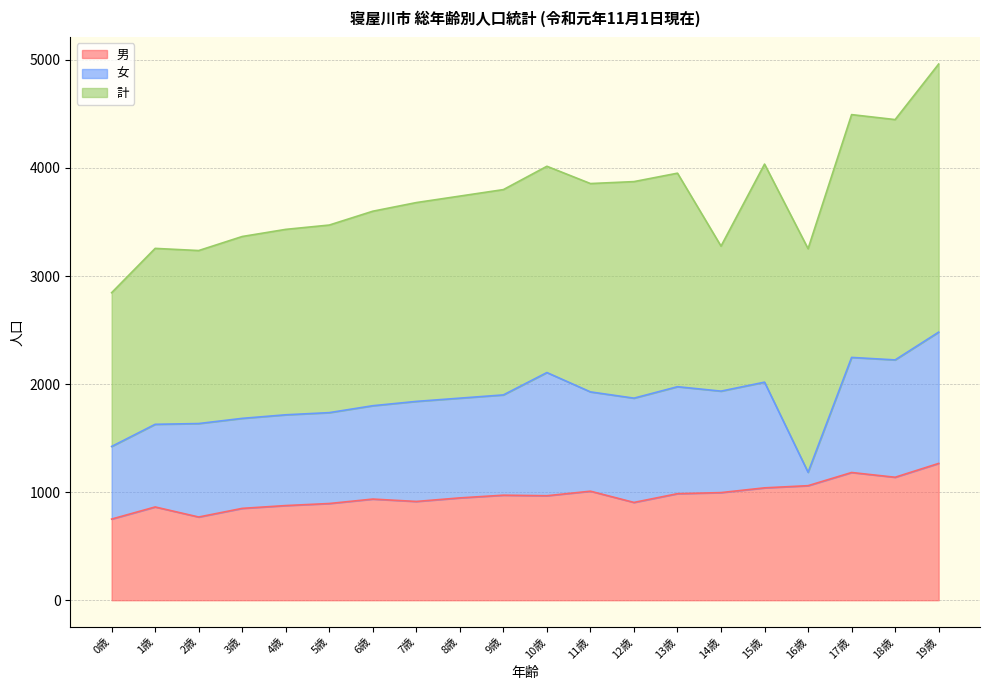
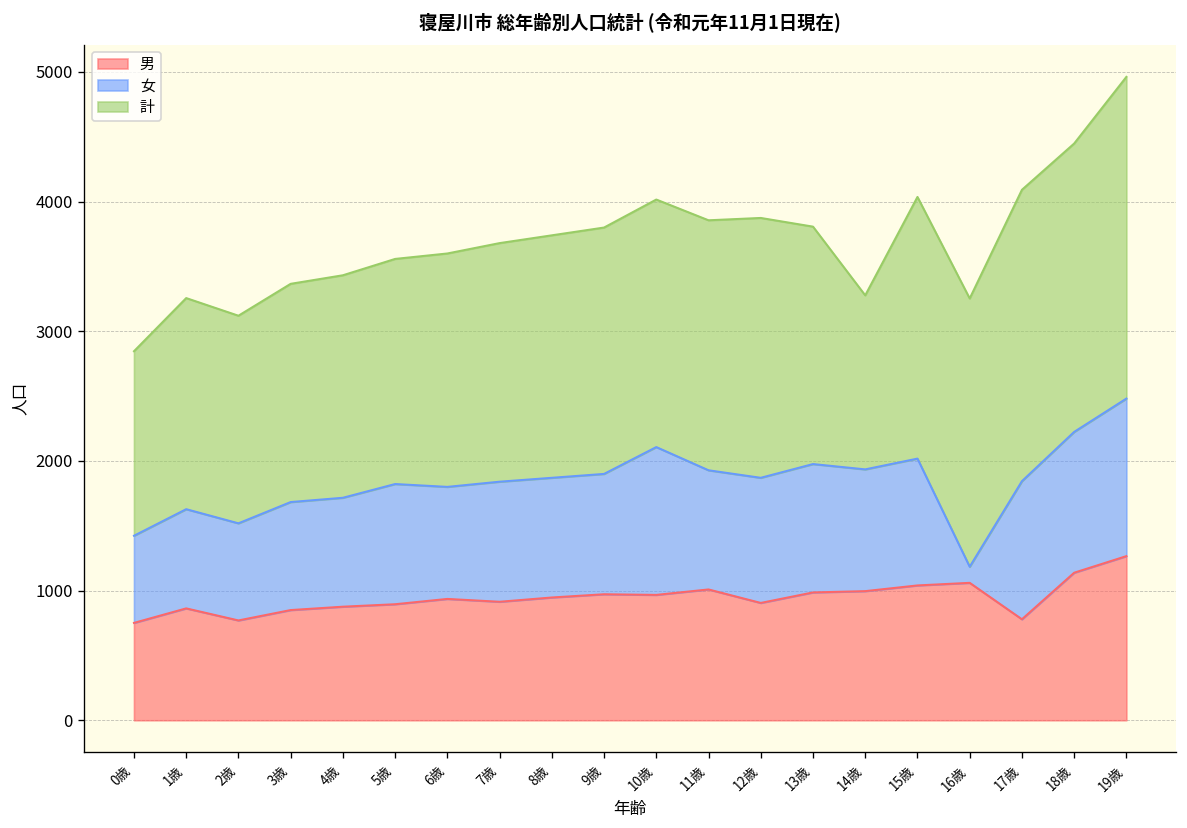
  {
    "男": {
      "0歳": 750,
      "1歳": 860,
      "2歳": 770,
      "3歳": 850,
      "4歳": 880,
      "5歳": 900,
      "6歳": 940,
      "7歳": 910,
      "8歳": 950,
      "9歳": 970,
      "10歳": 970,
      "11歳": 1010,
      "12歳": 910,
      "13歳": 990,
      "14歳": 1000,
      "15歳": 1040,
      "16歳": 1060,
-     "17歳": 1180,
+     "17歳": 780,
      "18歳": 1140,
      "19歳": 1270
    },
    "女": {
      "0歳": 670,
      "1歳": 770,
-     "2歳": 870,
+     "2歳": 750,
      "3歳": 830,
      "4歳": 840,
-     "5歳": 840,
+     "5歳": 930,
      "6歳": 860,
      "7歳": 930,
      "8歳": 920,
      "9歳": 930,
      "10歳": 1140,
      "11歳": 920,
      "12歳": 970,
      "13歳": 990,
      "14歳": 940,
      "15歳": 980,
      "16歳": 120,
      "17歳": 1070,
      "18歳": 1090,
      "19歳": 1220
    },
    "計": {
      "0歳": 1420,
      "1歳": 1630,
      "2歳": 1600,
      "3歳": 1680,
      "4歳": 1720,
      "5歳": 1740,
      "6歳": 1800,
      "7歳": 1840,
      "8歳": 1870,
      "9歳": 1900,
      "10歳": 1910,
      "11歳": 1930,
      "12歳": 2000,
-     "13歳": 1980,
+     "13歳": 1830,
      "14歳": 1340,
      "15歳": 2020,
      "16歳": 2070,
      "17歳": 2250,
      "18歳": 2220,
      "19歳": 2480
    }
  }
